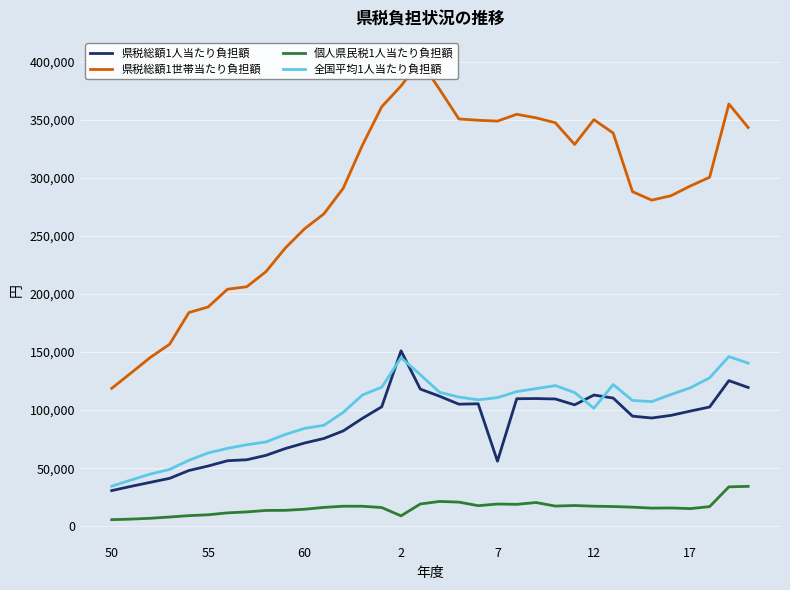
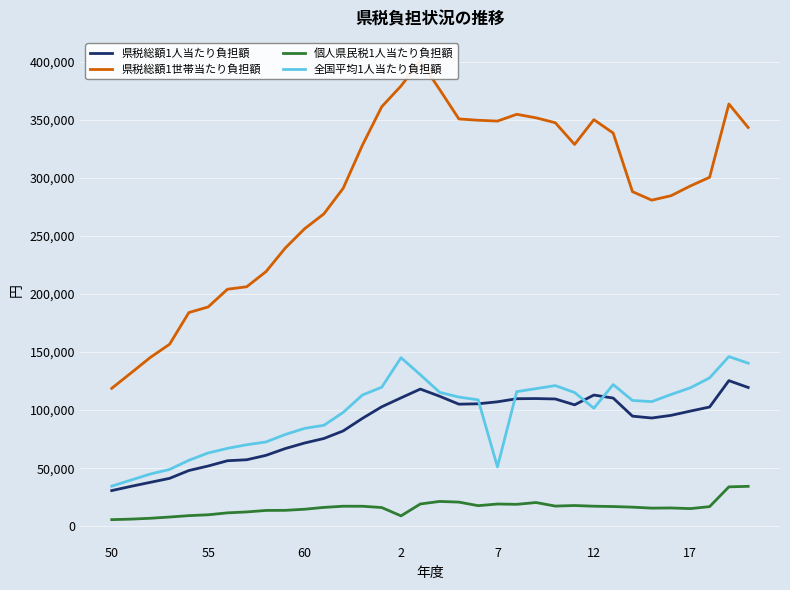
  {
    "県税総額1人当たり負担額": {
      "50": "31,000",
      "55": "52,000",
      "60": "72,000",
-     "2": "151,000",
-     "7": "56,000",
+     "2": "111,000",
+     "7": "107,000",
      "12": "113,000",
      "17": "99,000"
    },
    "県税総額1世帯当たり負担額": {
      "50": "119,000",
      "55": "189,000",
      "60": "256,000",
      "2": "379,000",
      "7": "349,000",
      "12": "350,000",
      "17": "293,000"
    },
    "個人県民税1人当たり負担額": {
      "50": "6,000",
      "55": "10,000",
      "60": "15,000",
      "2": "9,000",
      "7": "19,000",
      "12": "17,000",
      "17": "15,000"
    },
    "全国平均1人当たり負担額": {
      "50": "35,000",
      "55": "63,000",
      "60": "84,000",
      "2": "145,000",
-     "7": "111,000",
+     "7": "51,000",
      "12": "102,000",
      "17": "119,000"
    }
  }
